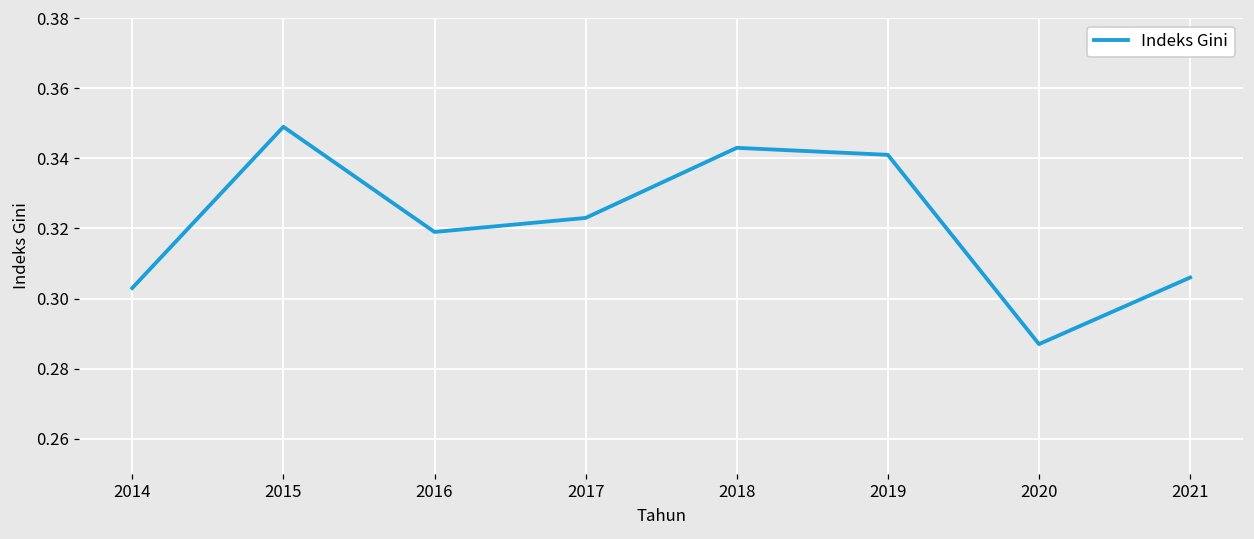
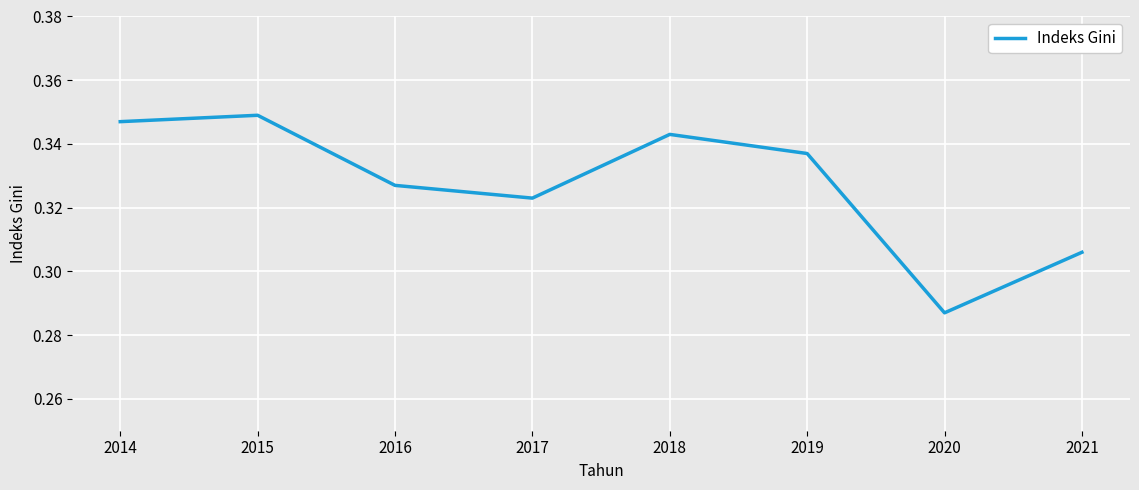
  {
-   "2014": 0.303,
+   "2014": 0.347,
    "2015": 0.349,
-   "2016": 0.319,
+   "2016": 0.327,
    "2017": 0.323,
    "2018": 0.343,
-   "2019": 0.341,
+   "2019": 0.337,
    "2020": 0.287,
    "2021": 0.306
  }
